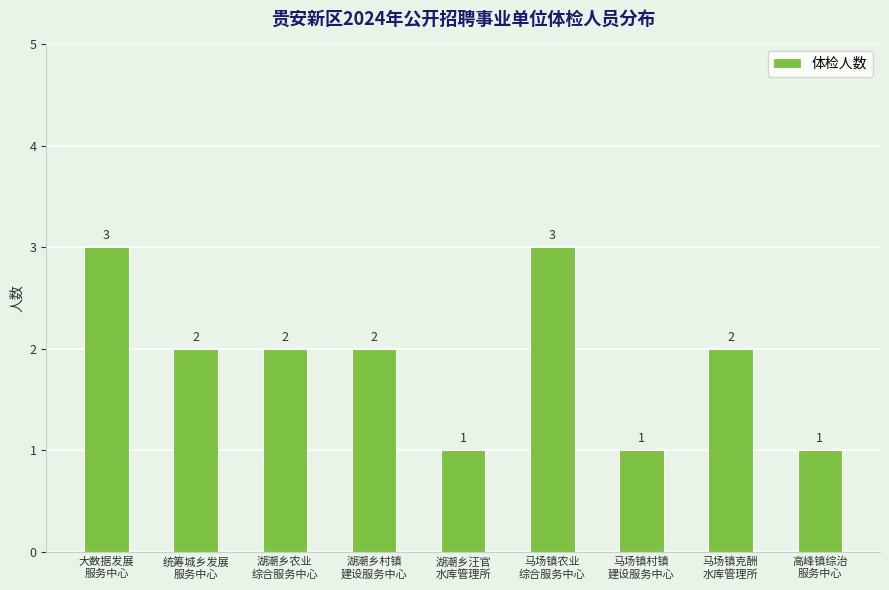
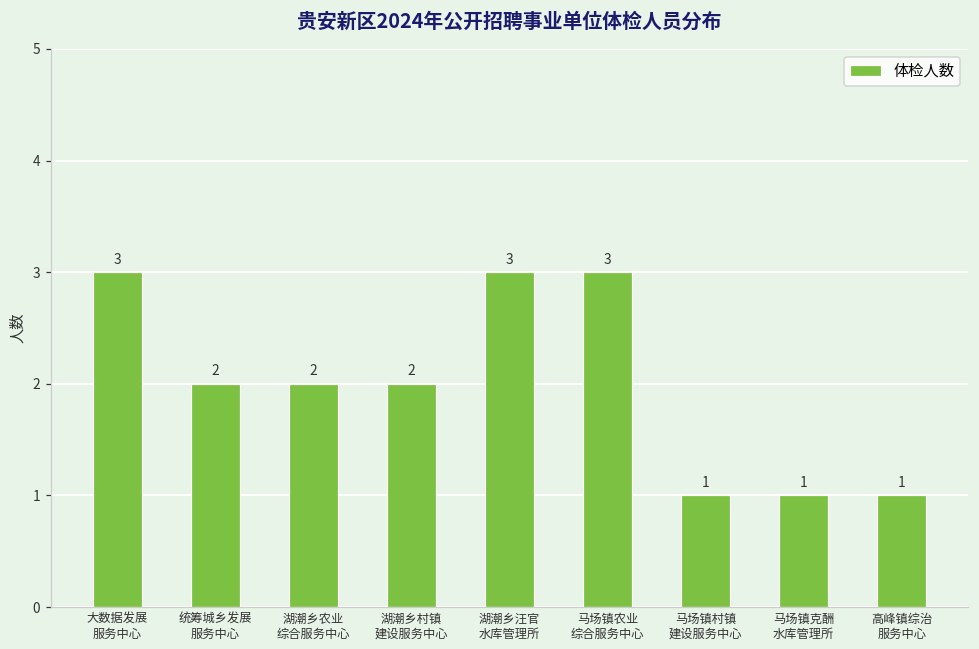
  {
    "大数据发展 服务中心": 3,
    "统筹城乡发展 服务中心": 2,
    "湖潮乡农业 综合服务中心": 2,
    "湖潮乡村镇 建设服务中心": 2,
-   "湖潮乡汪官 水库管理所": 1,
+   "湖潮乡汪官 水库管理所": 3,
    "马场镇农业 综合服务中心": 3,
    "马场镇村镇 建设服务中心": 1,
-   "马场镇克酬 水库管理所": 2,
+   "马场镇克酬 水库管理所": 1,
    "高峰镇综治 服务中心": 1
  }
